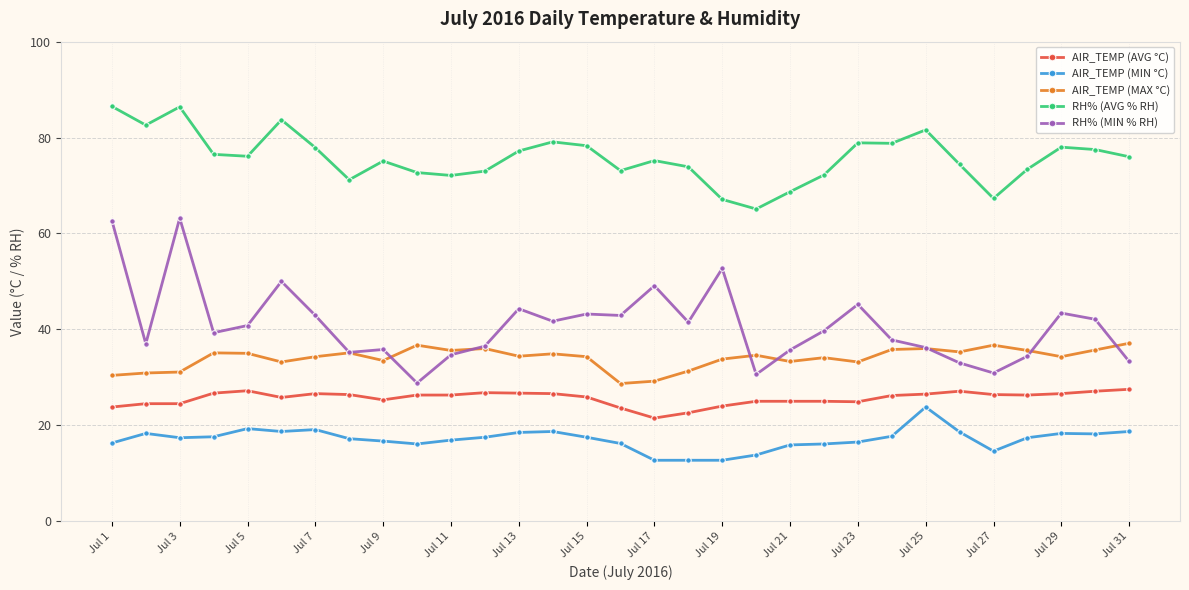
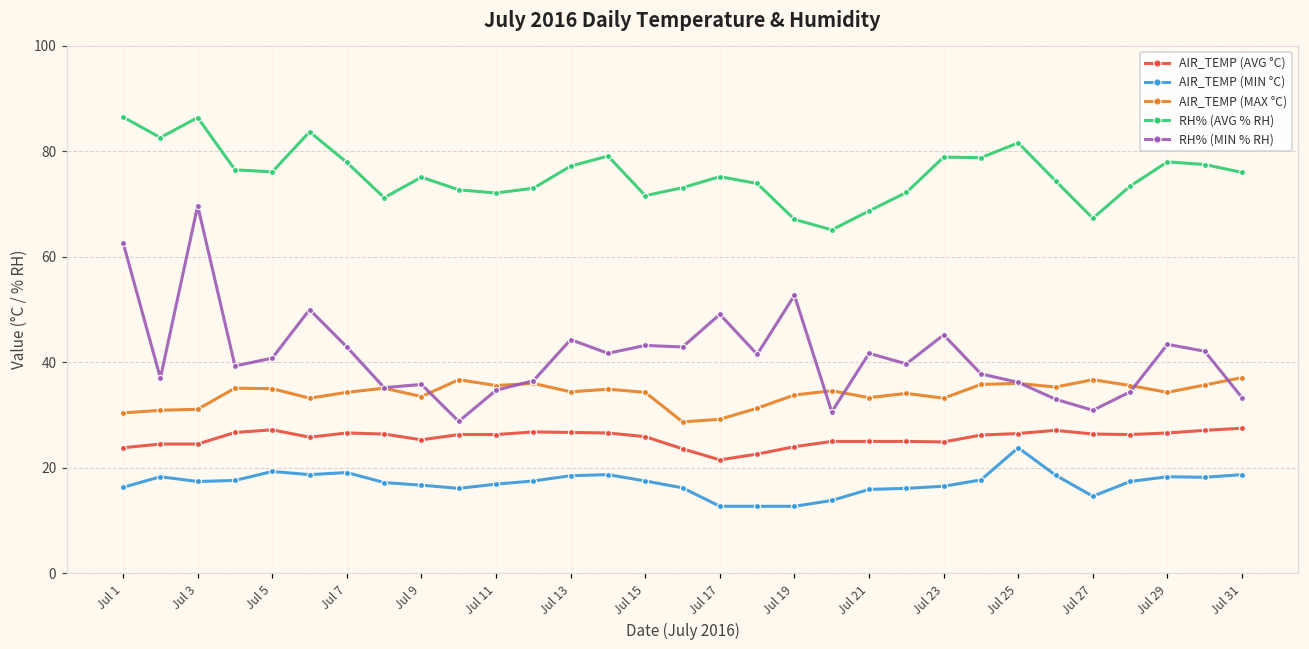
  {
    "AIR_TEMP (MIN °C)": {
      "Jul 1": 16,
      "Jul 3": 17,
      "Jul 5": 19,
      "Jul 7": 19,
      "Jul 9": 17,
      "Jul 11": 17,
      "Jul 13": 19,
      "Jul 15": 18,
      "Jul 17": 13,
      "Jul 19": 13,
      "Jul 21": 16,
      "Jul 23": 17,
      "Jul 25": 24,
      "Jul 27": 15,
      "Jul 29": 18,
      "Jul 31": 19
    },
    "RH% (AVG % RH)": {
      "Jul 1": 87,
      "Jul 3": 86,
      "Jul 5": 76,
      "Jul 7": 78,
      "Jul 9": 75,
      "Jul 11": 72,
      "Jul 13": 77,
-     "Jul 15": 78,
+     "Jul 15": 72,
      "Jul 17": 75,
      "Jul 19": 67,
      "Jul 21": 69,
      "Jul 23": 79,
      "Jul 25": 82,
      "Jul 27": 67,
      "Jul 29": 78,
      "Jul 31": 76
    },
    "RH% (MIN % RH)": {
      "Jul 1": 63,
-     "Jul 3": 63,
+     "Jul 3": 70,
      "Jul 5": 41,
      "Jul 7": 43,
      "Jul 9": 36,
      "Jul 11": 35,
      "Jul 13": 44,
      "Jul 15": 43,
      "Jul 17": 49,
      "Jul 19": 53,
-     "Jul 21": 36,
+     "Jul 21": 42,
      "Jul 23": 45,
      "Jul 27": 31,
      "Jul 29": 43,
      "Jul 31": 33
    }
  }
